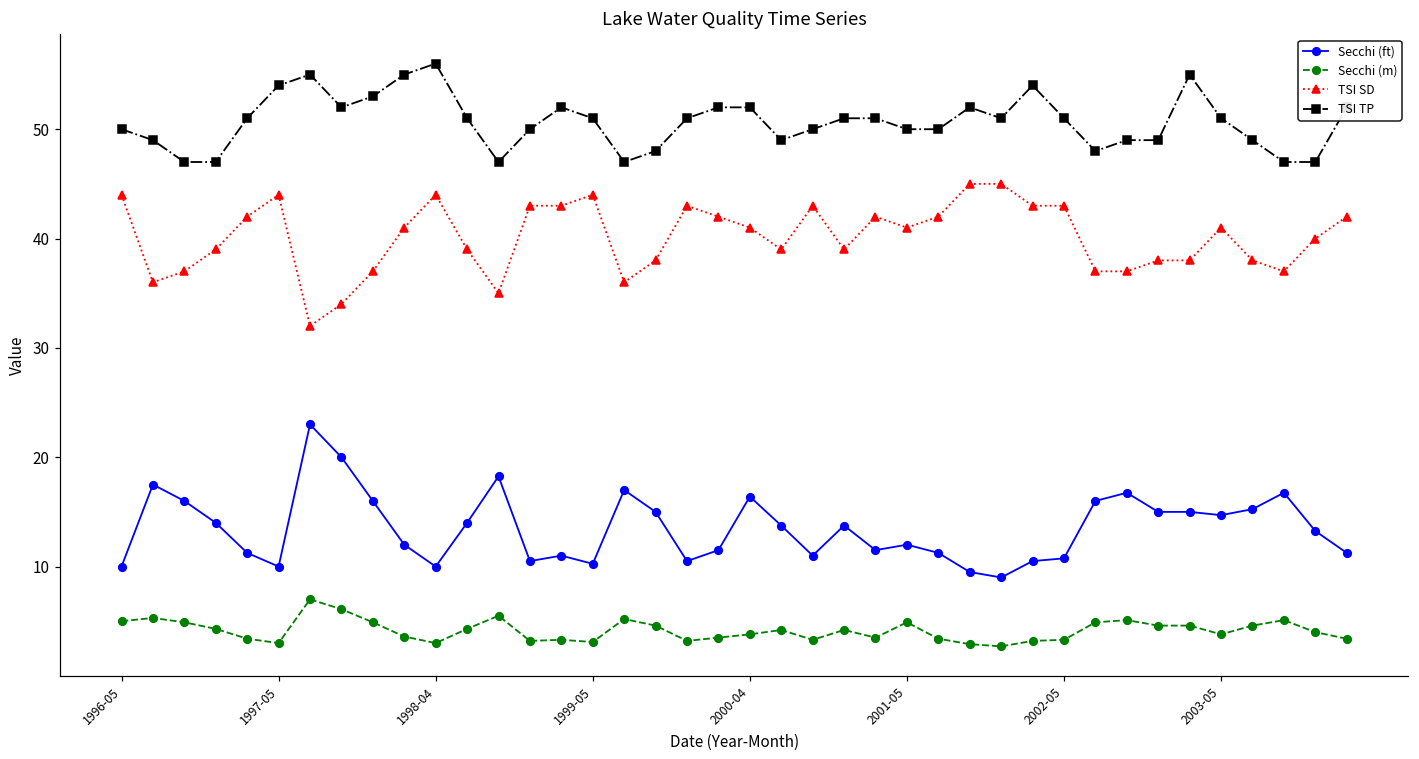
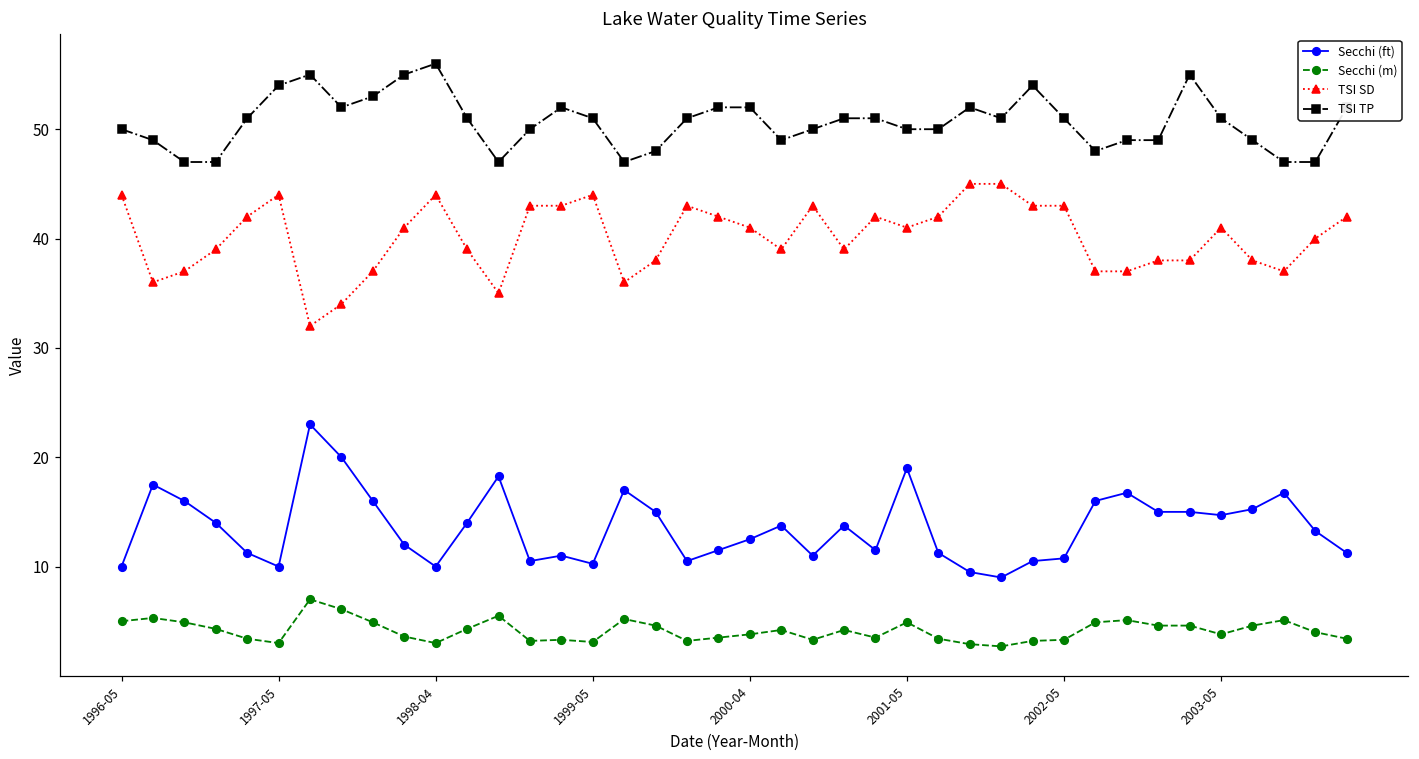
  {
    "Secchi (ft)": {
      "1996-05": 10,
      "1997-05": 10,
      "1998-04": 10,
      "1999-05": 10,
-     "2000-04": 16,
-     "2001-05": 12,
+     "2000-04": 13,
+     "2001-05": 19,
      "2002-05": 11,
      "2003-05": 15
    },
    "Secchi (m)": {
      "1996-05": 5,
      "1997-05": 3,
      "1998-04": 3,
      "1999-05": 3,
      "2000-04": 4,
      "2001-05": 5,
      "2002-05": 3,
      "2003-05": 4
    },
    "TSI SD": {
      "1996-05": 44,
      "1997-05": 44,
      "1998-04": 44,
      "1999-05": 44,
      "2000-04": 41,
      "2001-05": 41,
      "2002-05": 43,
      "2003-05": 41
    },
    "TSI TP": {
      "1996-05": 50,
      "1997-05": 54,
      "1998-04": 56,
      "1999-05": 51,
      "2000-04": 52,
      "2001-05": 50,
      "2002-05": 51,
      "2003-05": 51
    }
  }
